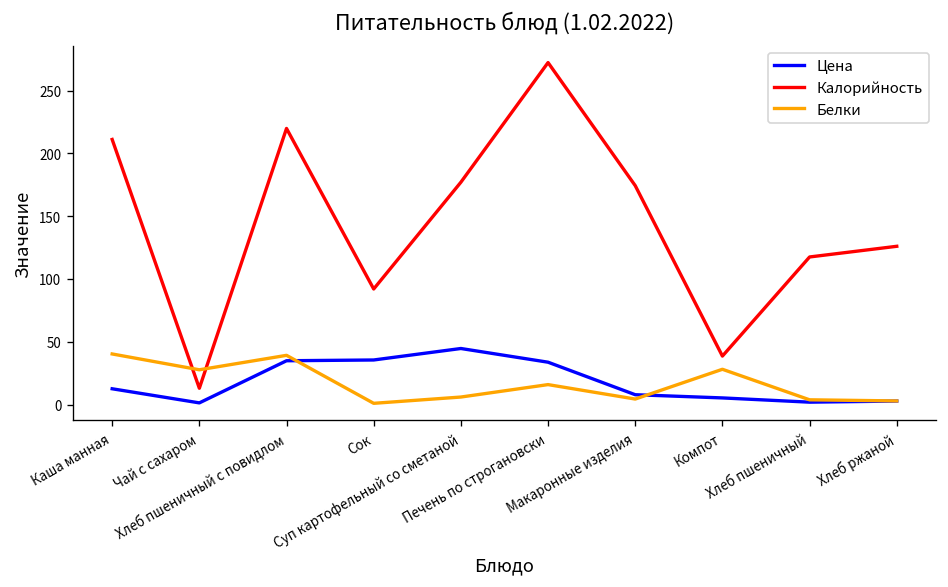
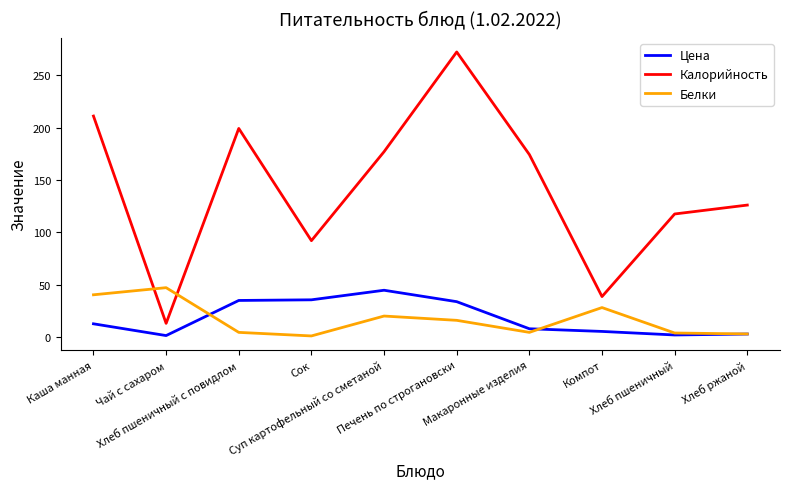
  {
    "Цена": {
      "Каша манная": 13,
      "Чай с сахаром": 1,
      "Хлеб пшеничный с повидлом": 35,
      "Сок": 36,
      "Суп картофельный со сметаной": 45,
      "Печень по строгановски": 34,
      "Макаронные изделия": 8,
      "Компот": 5
    },
    "Калорийность": {
      "Каша манная": 211,
      "Чай с сахаром": 13,
-     "Хлеб пшеничный с повидлом": 220,
+     "Хлеб пшеничный с повидлом": 199,
      "Сок": 92,
      "Суп картофельный со сметаной": 177,
      "Печень по строгановски": 272,
      "Макаронные изделия": 174,
      "Компот": 39,
      "Хлеб пшеничный": 118,
      "Хлеб ржаной": 126
    },
    "Белки": {
      "Каша манная": 40,
-     "Чай с сахаром": 28,
-     "Хлеб пшеничный с повидлом": 39,
+     "Чай с сахаром": 47,
+     "Хлеб пшеничный с повидлом": 4,
      "Сок": 1,
-     "Суп картофельный со сметаной": 6,
+     "Суп картофельный со сметаной": 20,
      "Печень по строгановски": 16,
      "Макаронные изделия": 4,
      "Компот": 28
    }
  }
